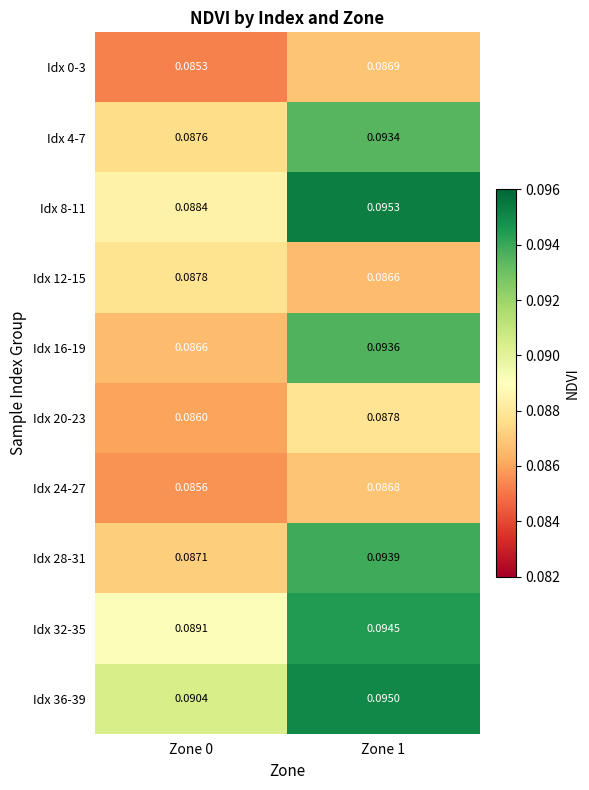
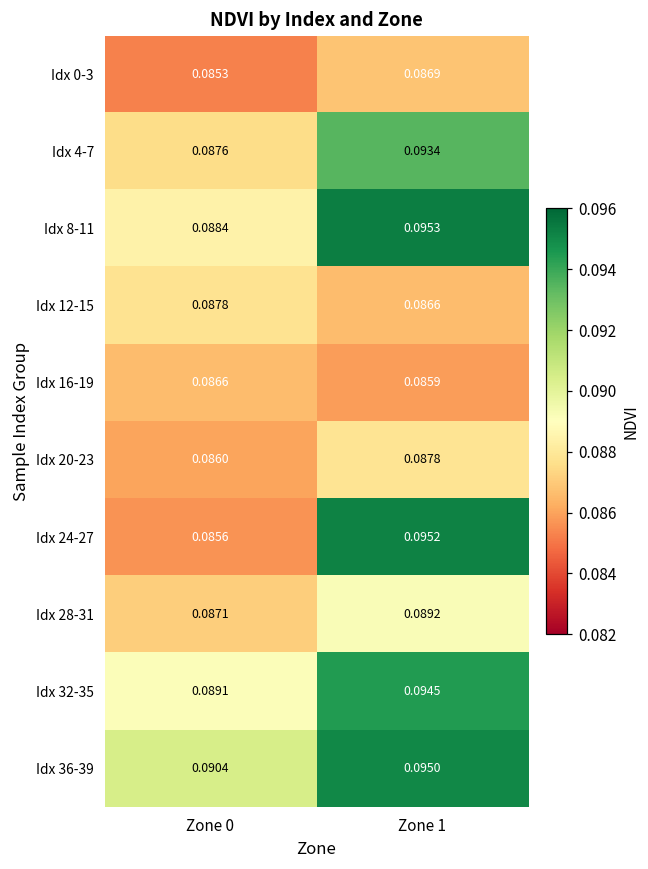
  {
    "Idx 0-3": {
      "Zone 0": 0.0853,
      "Zone 1": 0.0869
    },
    "Idx 4-7": {
      "Zone 0": 0.0876,
      "Zone 1": 0.0934
    },
    "Idx 8-11": {
      "Zone 0": 0.0884,
      "Zone 1": 0.0953
    },
    "Idx 12-15": {
      "Zone 0": 0.0878,
      "Zone 1": 0.0866
    },
    "Idx 16-19": {
      "Zone 0": 0.0866,
-     "Zone 1": 0.0936
+     "Zone 1": 0.0859
    },
    "Idx 20-23": {
      "Zone 0": 0.0860,
      "Zone 1": 0.0878
    },
    "Idx 24-27": {
      "Zone 0": 0.0856,
-     "Zone 1": 0.0868
+     "Zone 1": 0.0952
    },
    "Idx 28-31": {
      "Zone 0": 0.0871,
-     "Zone 1": 0.0939
+     "Zone 1": 0.0892
    },
    "Idx 32-35": {
      "Zone 0": 0.0891,
      "Zone 1": 0.0945
    },
    "Idx 36-39": {
      "Zone 0": 0.0904,
      "Zone 1": 0.0950
    }
  }
